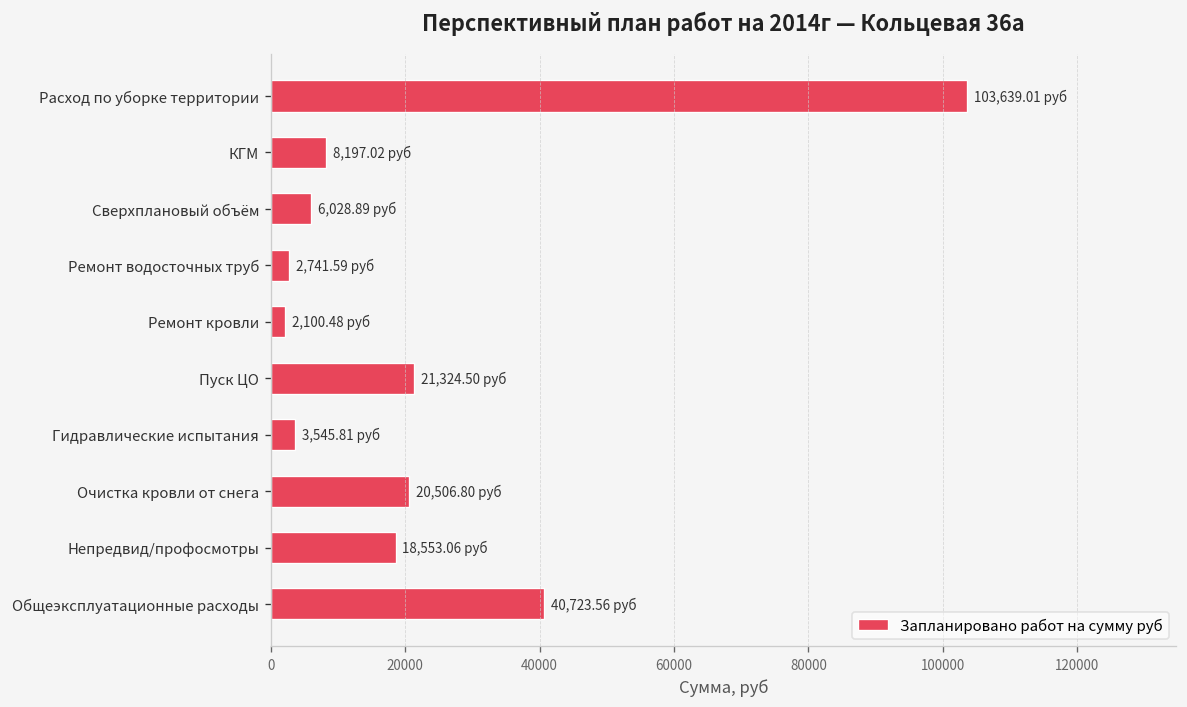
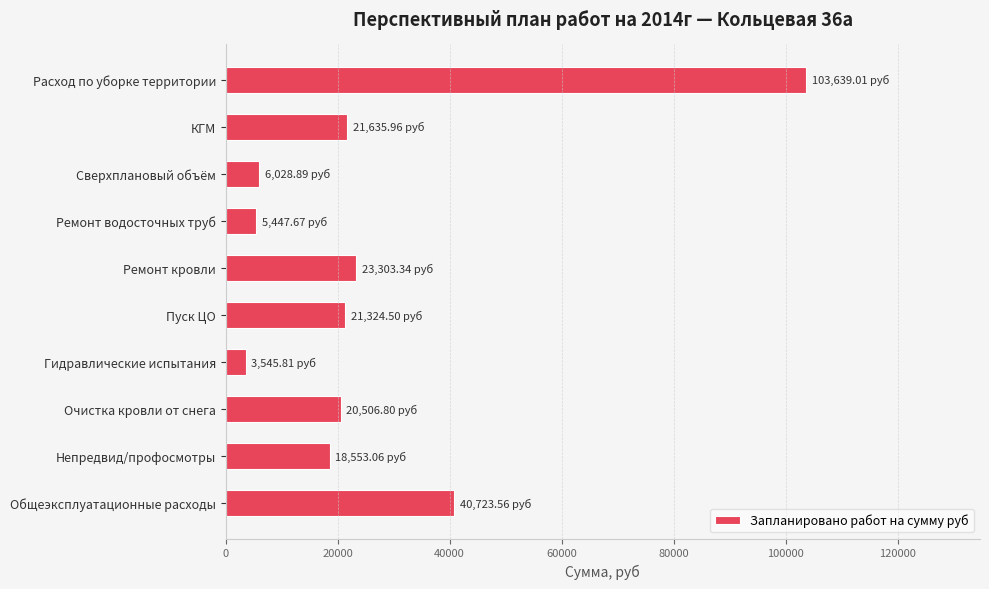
  {
    "Расход по уборке территории": "103,639.01",
-   "КГМ": "8,197.02",
+   "КГМ": "21,635.96",
    "Сверхплановый объём": "6,028.89",
-   "Ремонт водосточных труб": "2,741.59",
-   "Ремонт кровли": "2,100.48",
+   "Ремонт водосточных труб": "5,447.67",
+   "Ремонт кровли": "23,303.34",
    "Пуск ЦО": "21,324.50",
    "Гидравлические испытания": "3,545.81",
    "Очистка кровли от снега": "20,506.80",
    "Непредвид/профосмотры": "18,553.06",
    "Общеэксплуатационные расходы": "40,723.56"
  }
